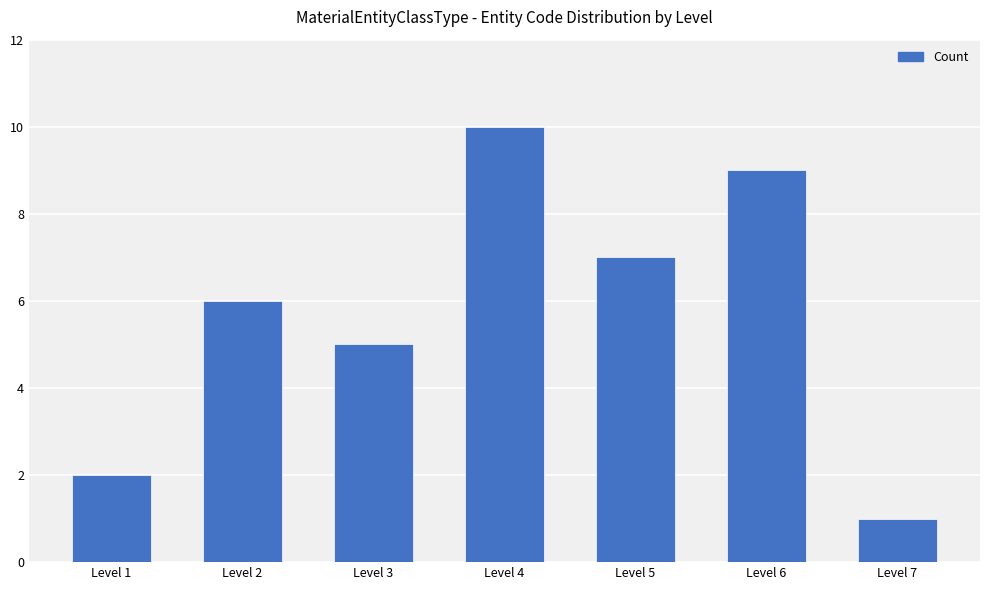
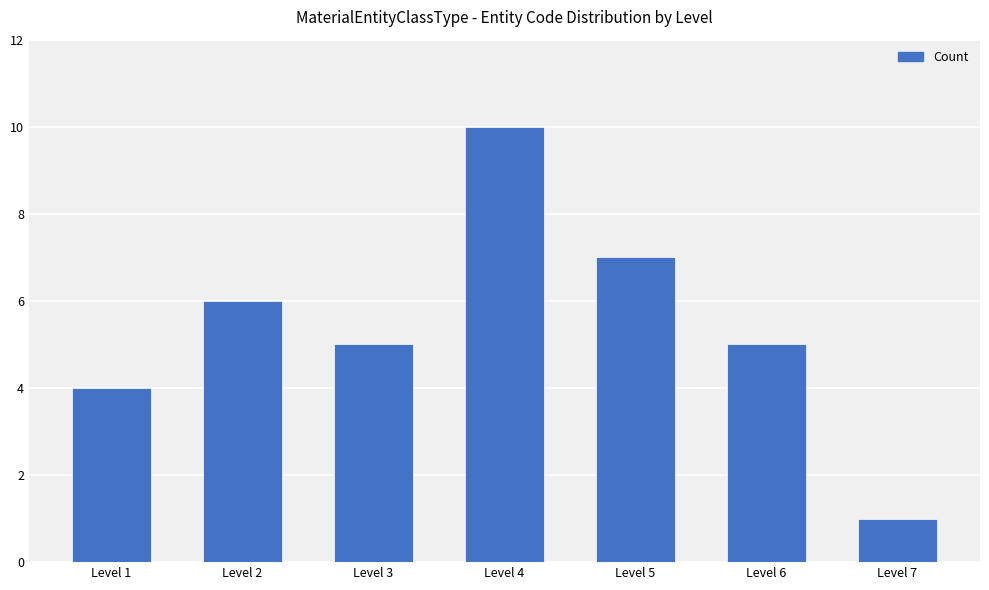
  {
-   "Level 1": 2,
+   "Level 1": 4,
    "Level 2": 6,
    "Level 3": 5,
    "Level 4": 10,
    "Level 5": 7,
-   "Level 6": 9,
+   "Level 6": 5,
    "Level 7": 1
  }
